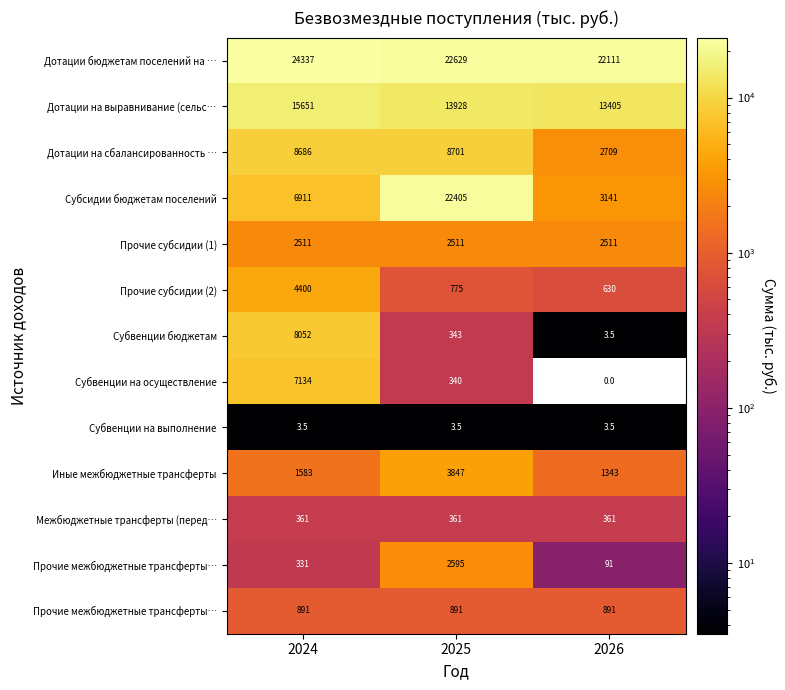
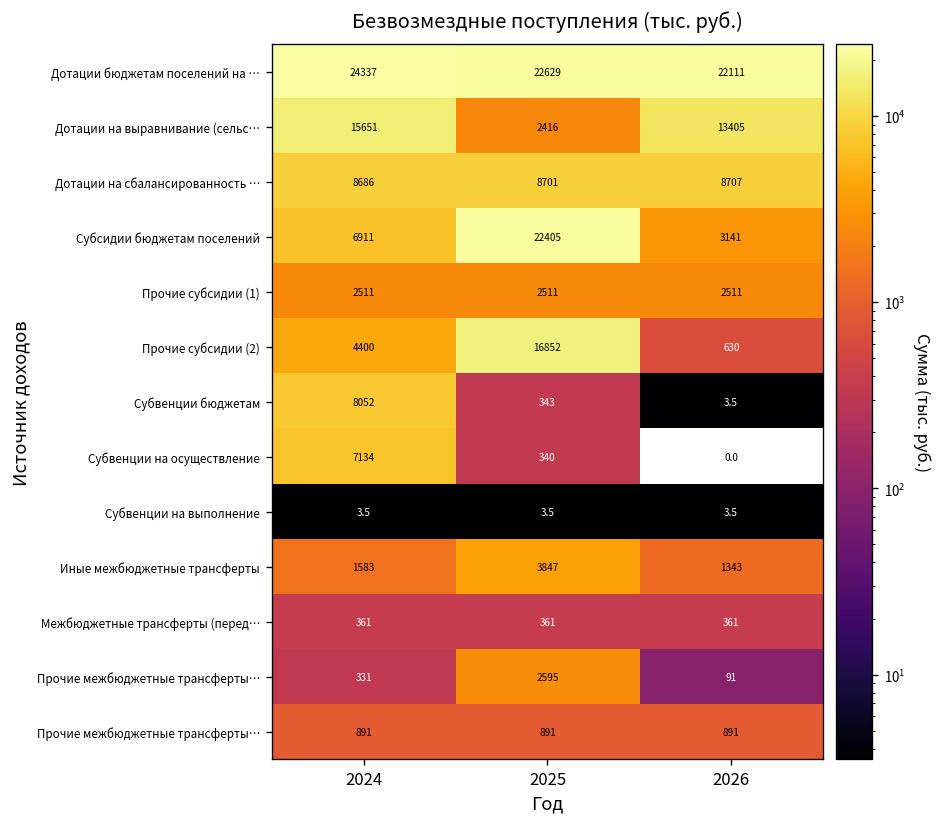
  {
    "Дотации бюджетам поселений на …": {
      "2024": 24337,
      "2025": 22629,
      "2026": 22111
    },
    "Дотации на выравнивание (сельс…": {
      "2024": 15651,
-     "2025": 13928,
+     "2025": 2416,
      "2026": 13405
    },
    "Дотации на сбалансированность …": {
      "2024": 8686,
      "2025": 8701,
-     "2026": 2709
+     "2026": 8707
    },
    "Субсидии бюджетам поселений": {
      "2024": 6911,
      "2025": 22405,
      "2026": 3141
    },
    "Прочие субсидии (1)": {
      "2024": 2511,
      "2025": 2511,
      "2026": 2511
    },
    "Прочие субсидии (2)": {
      "2024": 4400,
-     "2025": 775,
+     "2025": 16852,
      "2026": 630
    },
    "Субвенции бюджетам": {
      "2024": 8052,
      "2025": 343,
      "2026": 3.5
    },
    "Субвенции на осуществление": {
      "2024": 7134,
      "2025": 340,
      "2026": 0.0
    },
    "Субвенции на выполнение": {
      "2024": 3.5,
      "2025": 3.5,
      "2026": 3.5
    },
    "Иные межбюджетные трансферты": {
      "2024": 1583,
      "2025": 3847,
      "2026": 1343
    },
    "Межбюджетные трансферты (перед…": {
      "2024": 361,
      "2025": 361,
      "2026": 361
    }
  }
